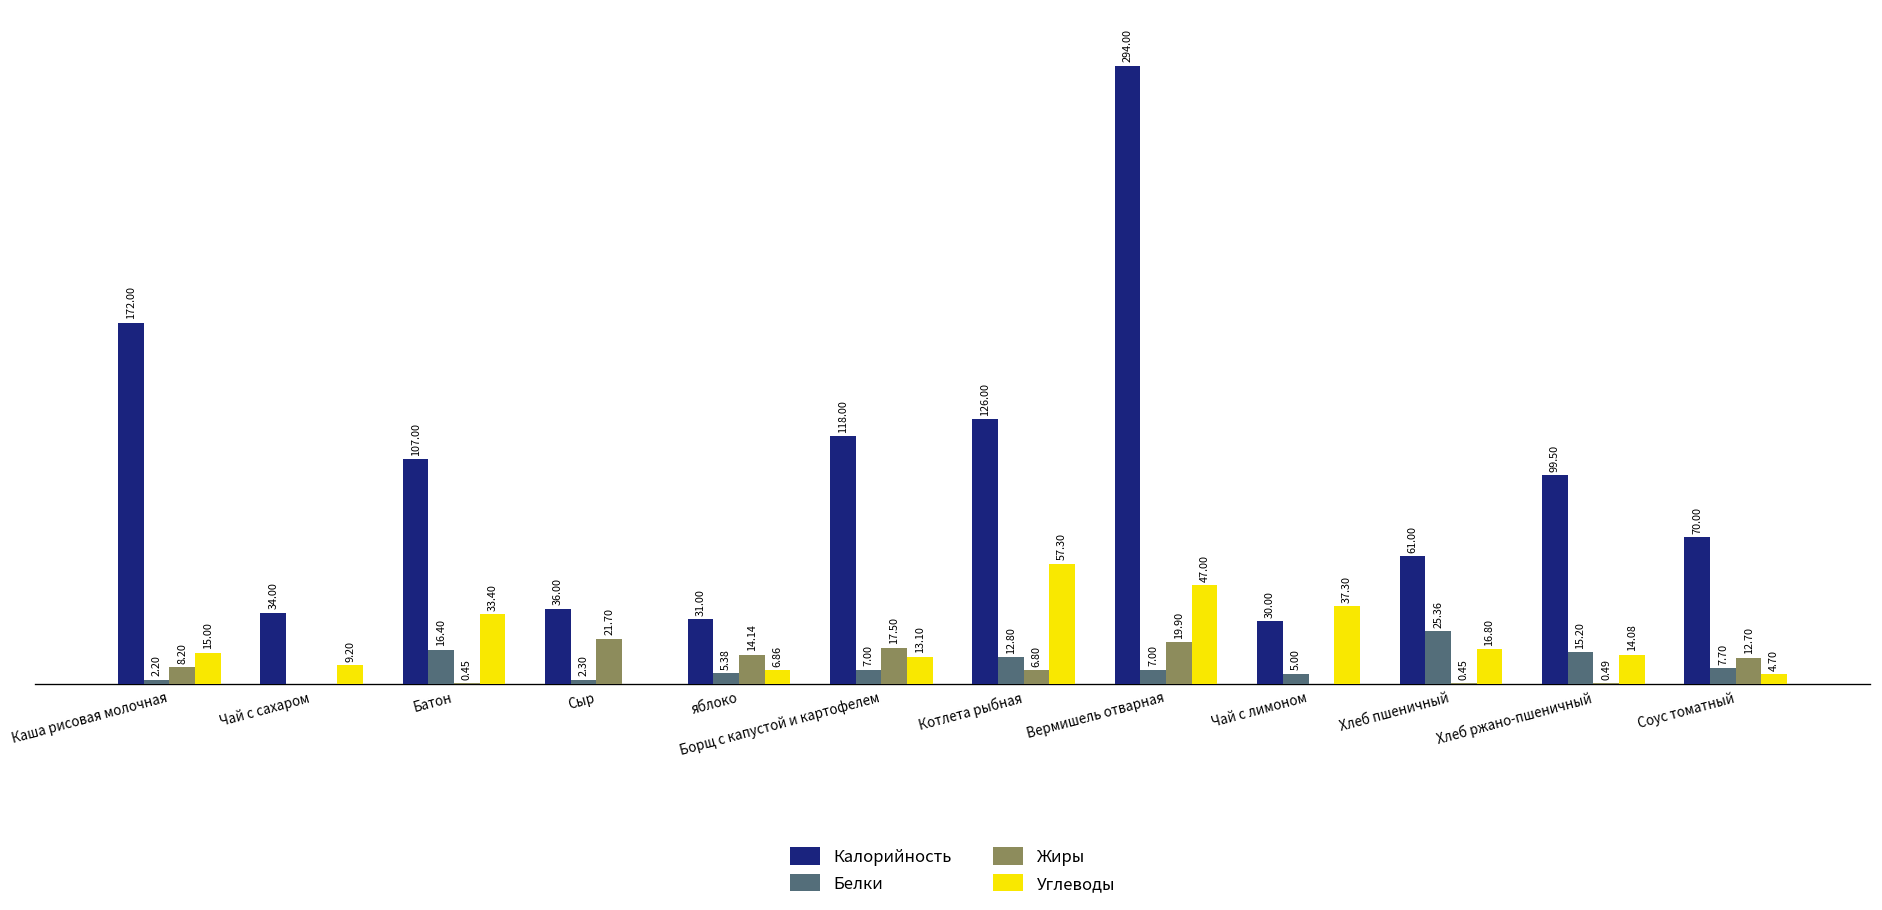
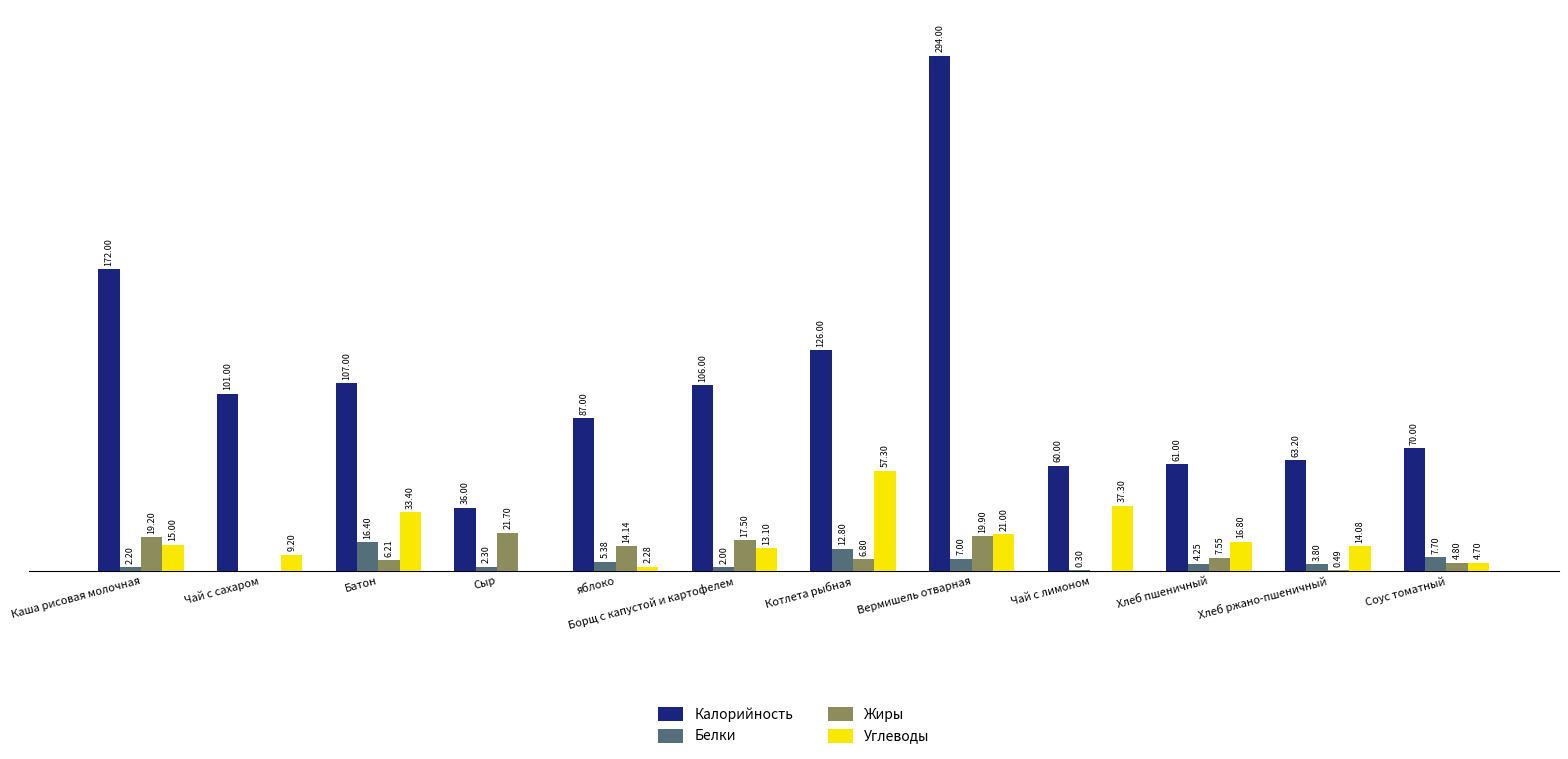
  {
    "Калорийность": {
      "Каша рисовая молочная": 172.00,
-     "Чай с сахаром": 34.00,
+     "Чай с сахаром": 101.00,
      "Батон": 107.00,
      "Сыр": 36.00,
-     "яблоко": 31.00,
-     "Борщ с капустой и картофелем": 118.00,
+     "яблоко": 87.00,
+     "Борщ с капустой и картофелем": 106.00,
      "Котлета рыбная": 126.00,
      "Вермишель отварная": 294.00,
-     "Чай с лимоном": 30.00,
+     "Чай с лимоном": 60.00,
      "Хлеб пшеничный": 61.00,
-     "Хлеб ржано-пшеничный": 99.50,
+     "Хлеб ржано-пшеничный": 63.20,
      "Соус томатный": 70.00
    },
    "Белки": {
      "Каша рисовая молочная": 2.20,
      "Батон": 16.40,
      "Сыр": 2.30,
      "яблоко": 5.38,
-     "Борщ с капустой и картофелем": 7.00,
+     "Борщ с капустой и картофелем": 2.00,
      "Котлета рыбная": 12.80,
      "Вермишель отварная": 7.00,
-     "Чай с лимоном": 5.00,
-     "Хлеб пшеничный": 25.36,
-     "Хлеб ржано-пшеничный": 15.20,
+     "Чай с лимоном": 0.30,
+     "Хлеб пшеничный": 4.25,
+     "Хлеб ржано-пшеничный": 3.80,
      "Соус томатный": 7.70
    },
    "Жиры": {
-     "Каша рисовая молочная": 8.20,
-     "Батон": 0.45,
+     "Каша рисовая молочная": 19.20,
+     "Батон": 6.21,
      "Сыр": 21.70,
      "яблоко": 14.14,
      "Борщ с капустой и картофелем": 17.50,
      "Котлета рыбная": 6.80,
      "Вермишель отварная": 19.90,
-     "Хлеб пшеничный": 0.45,
+     "Хлеб пшеничный": 7.55,
      "Хлеб ржано-пшеничный": 0.49,
-     "Соус томатный": 12.70
+     "Соус томатный": 4.80
    },
    "Углеводы": {
      "Каша рисовая молочная": 15.00,
      "Чай с сахаром": 9.20,
      "Батон": 33.40,
-     "яблоко": 6.86,
+     "яблоко": 2.28,
      "Борщ с капустой и картофелем": 13.10,
      "Котлета рыбная": 57.30,
-     "Вермишель отварная": 47.00,
+     "Вермишель отварная": 21.00,
      "Чай с лимоном": 37.30,
      "Хлеб пшеничный": 16.80,
      "Хлеб ржано-пшеничный": 14.08,
      "Соус томатный": 4.70
    }
  }
